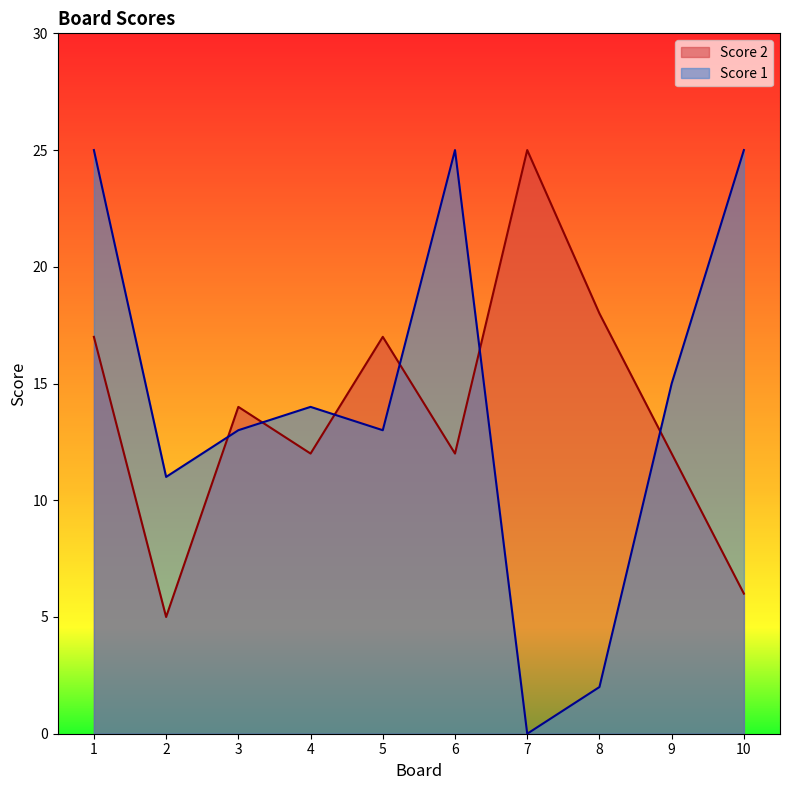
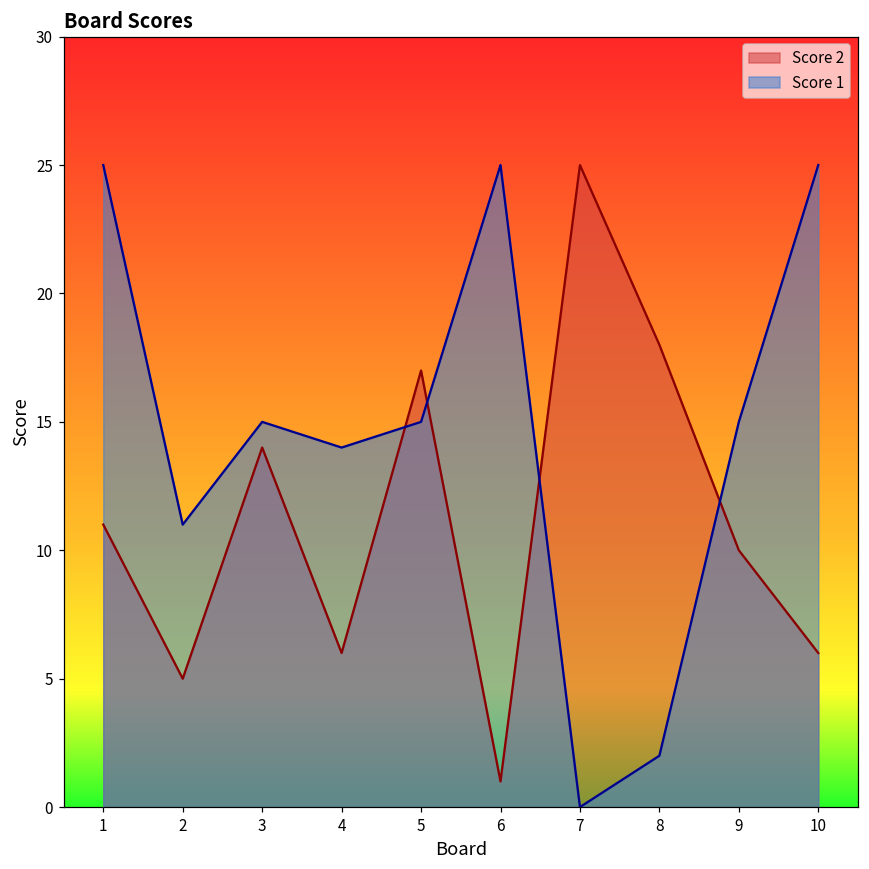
  {
    "Score 2": {
-     "1": 17,
+     "1": 11,
      "2": 5,
      "3": 14,
-     "4": 12,
+     "4": 6,
      "5": 17,
-     "6": 12,
+     "6": 1,
      "7": 25,
      "8": 18,
-     "9": 12,
+     "9": 10,
      "10": 6
    },
    "Score 1": {
      "1": 25,
      "2": 11,
-     "3": 13,
+     "3": 15,
      "4": 14,
-     "5": 13,
+     "5": 15,
      "6": 25,
      "7": 0,
      "8": 2,
      "9": 15,
      "10": 25
    }
  }
